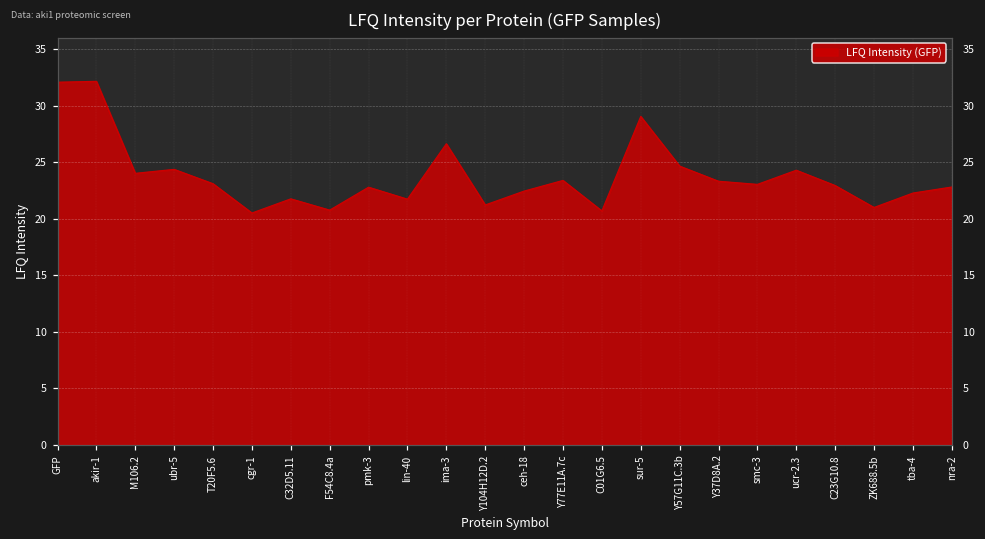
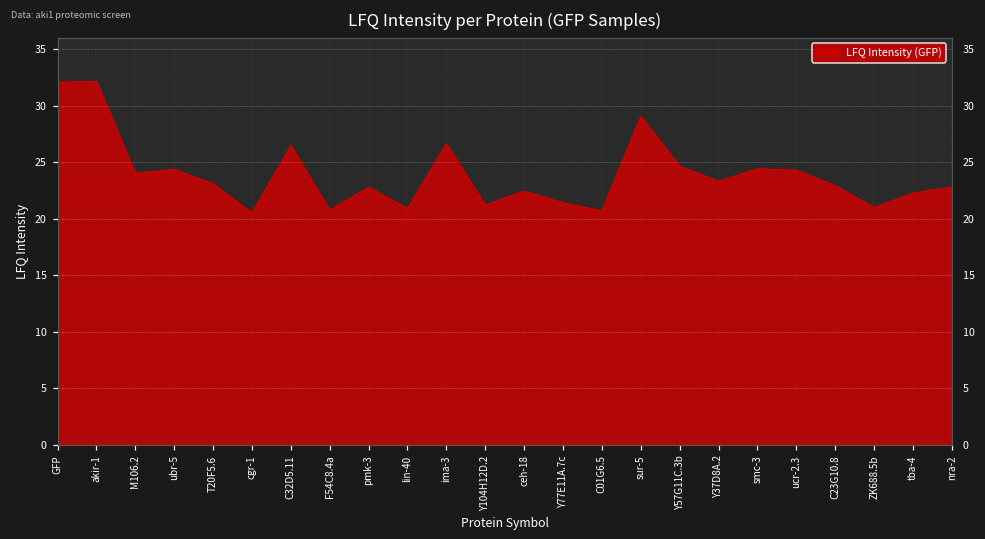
  {
    "GFP": 32.1,
    "akir-1": 32.2,
    "M106.2": 24.0,
    "ubr-5": 24.4,
    "T20F5.6": 23.1,
    "cgr-1": 20.5,
-   "C32D5.11": 21.8,
+   "C32D5.11": 26.5,
    "F54C8.4a": 20.8,
    "pmk-3": 22.8,
-   "lin-40": 21.7,
+   "lin-40": 20.9,
    "ima-3": 26.6,
    "Y104H12D.2": 21.2,
    "ceh-18": 22.5,
-   "Y77E11A.7c": 23.4,
+   "Y77E11A.7c": 21.4,
    "C01G6.5": 20.7,
    "sur-5": 29.1,
    "Y57G11C.3b": 24.7,
    "Y37D8A.2": 23.3,
-   "smc-3": 23.0,
+   "smc-3": 24.4,
    "ucr-2.3": 24.3,
    "C23G10.8": 22.9,
    "ZK688.5b": 21.0,
    "tba-4": 22.3,
    "nra-2": 22.8
  }
